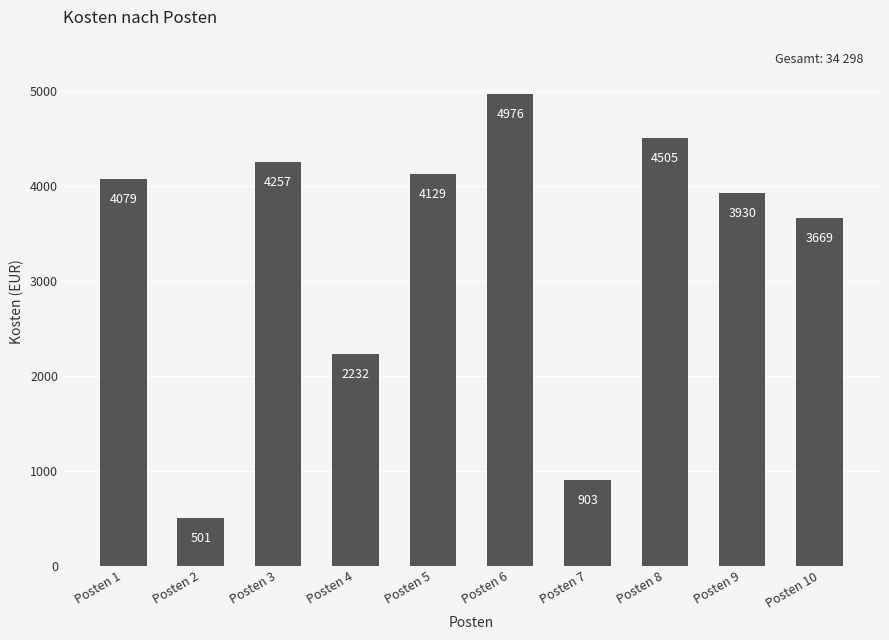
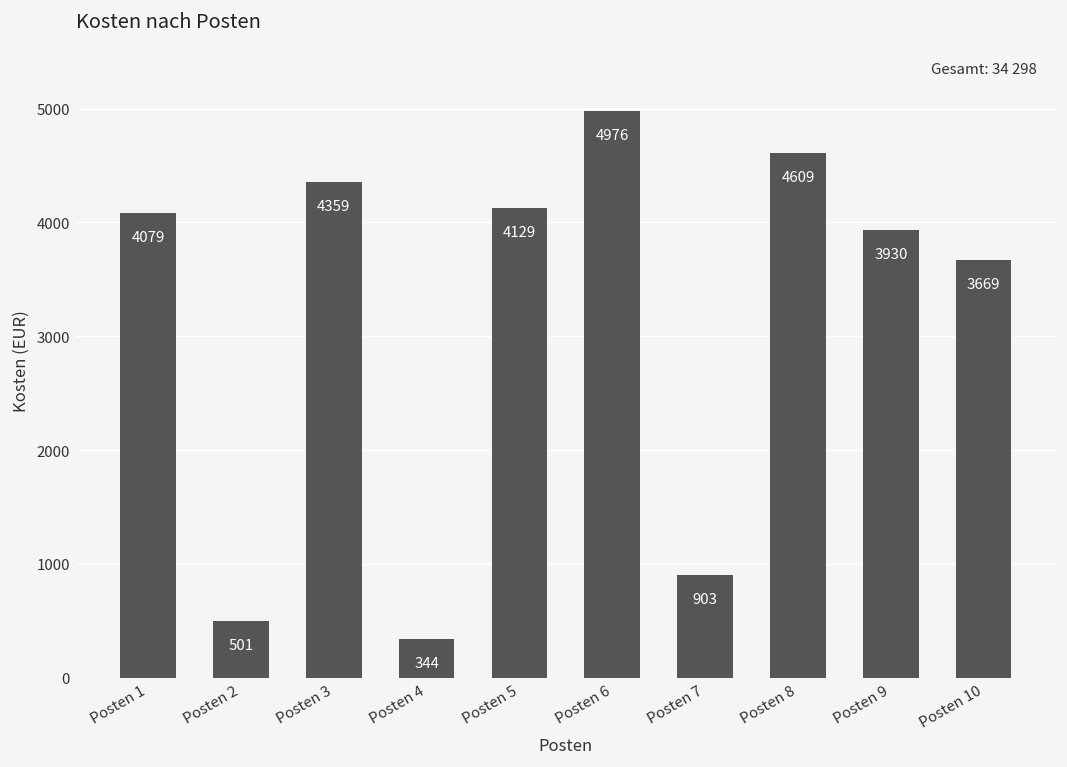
  {
    "Posten 1": 4079,
    "Posten 2": 501,
-   "Posten 3": 4257,
-   "Posten 4": 2232,
+   "Posten 3": 4359,
+   "Posten 4": 344,
    "Posten 5": 4129,
    "Posten 6": 4976,
    "Posten 7": 903,
-   "Posten 8": 4505,
+   "Posten 8": 4609,
    "Posten 9": 3930,
    "Posten 10": 3669
  }
